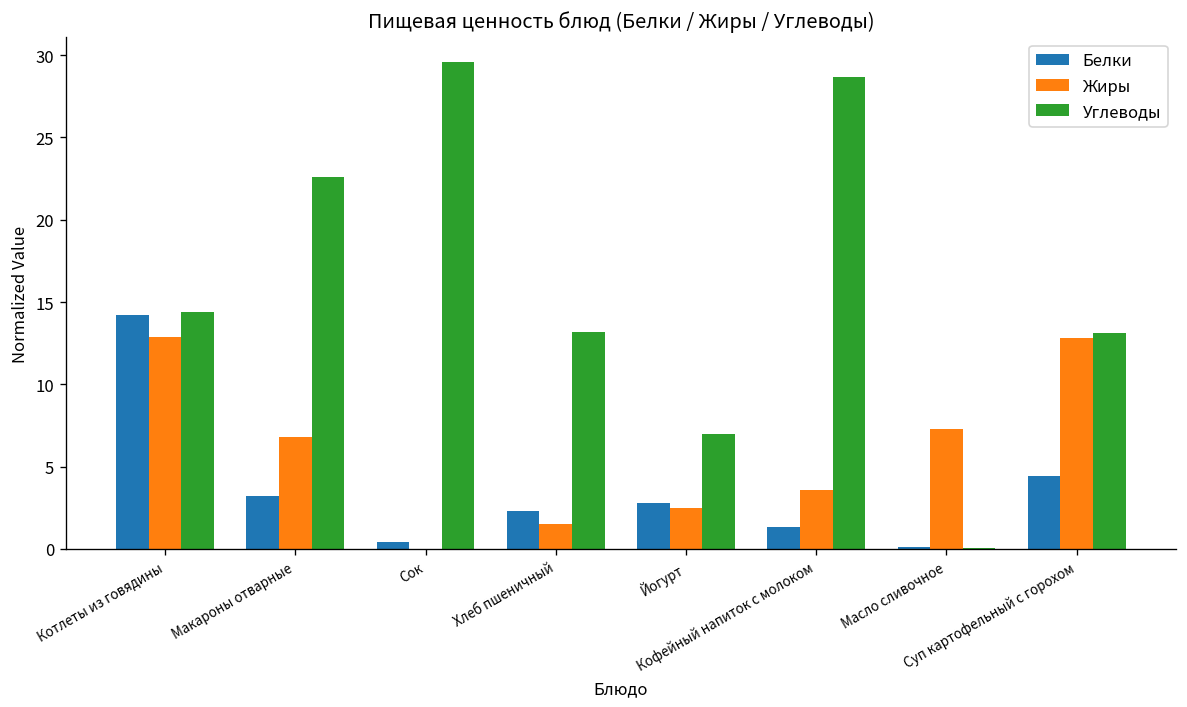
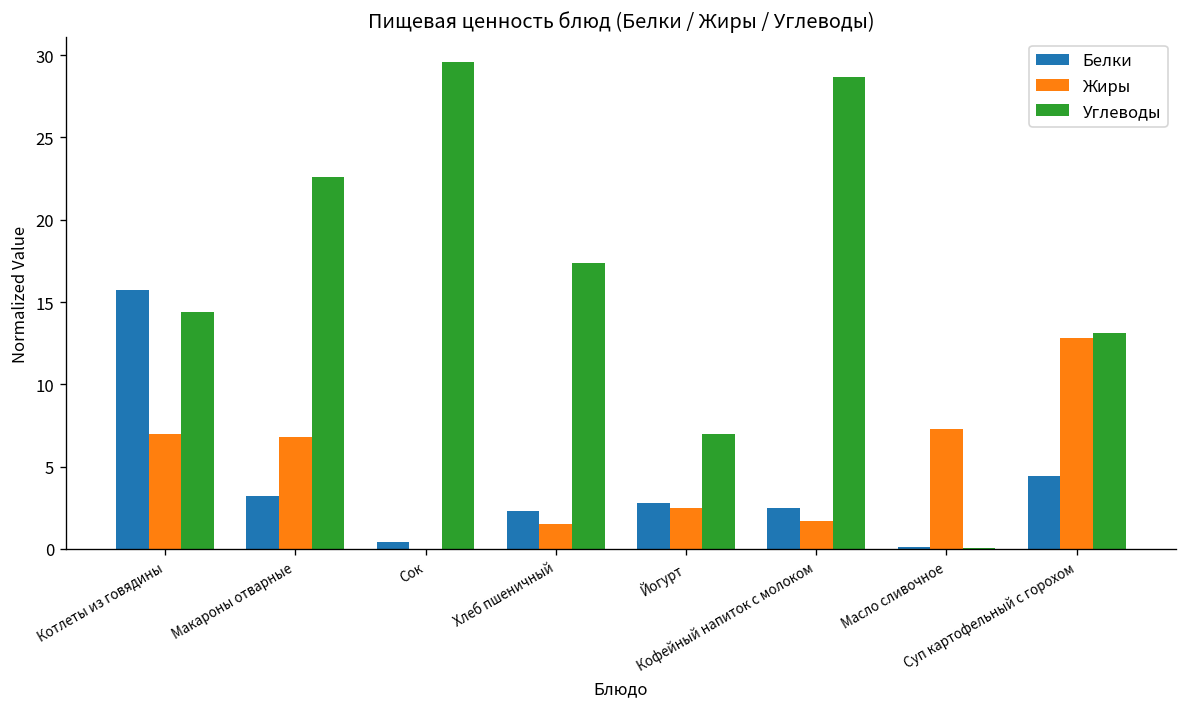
  {
    "Белки": {
-     "Котлеты из говядины": 14.2,
+     "Котлеты из говядины": 15.7,
      "Макароны отварные": 3.2,
      "Сок": 0.4,
      "Хлеб пшеничный": 2.3,
      "Йогурт": 2.8,
-     "Кофейный напиток с молоком": 1.3,
+     "Кофейный напиток с молоком": 2.5,
      "Суп картофельный с горохом": 4.4
    },
    "Жиры": {
-     "Котлеты из говядины": 12.9,
+     "Котлеты из говядины": 7.0,
      "Макароны отварные": 6.8,
      "Сок": 0.0,
      "Хлеб пшеничный": 1.5,
      "Йогурт": 2.5,
-     "Кофейный напиток с молоком": 3.6,
+     "Кофейный напиток с молоком": 1.7,
      "Масло сливочное": 7.3,
      "Суп картофельный с горохом": 12.8
    },
    "Углеводы": {
      "Котлеты из говядины": 14.4,
      "Макароны отварные": 22.6,
      "Сок": 29.6,
-     "Хлеб пшеничный": 13.2,
+     "Хлеб пшеничный": 17.4,
      "Йогурт": 7.0,
      "Кофейный напиток с молоком": 28.7,
      "Суп картофельный с горохом": 13.1
    }
  }
